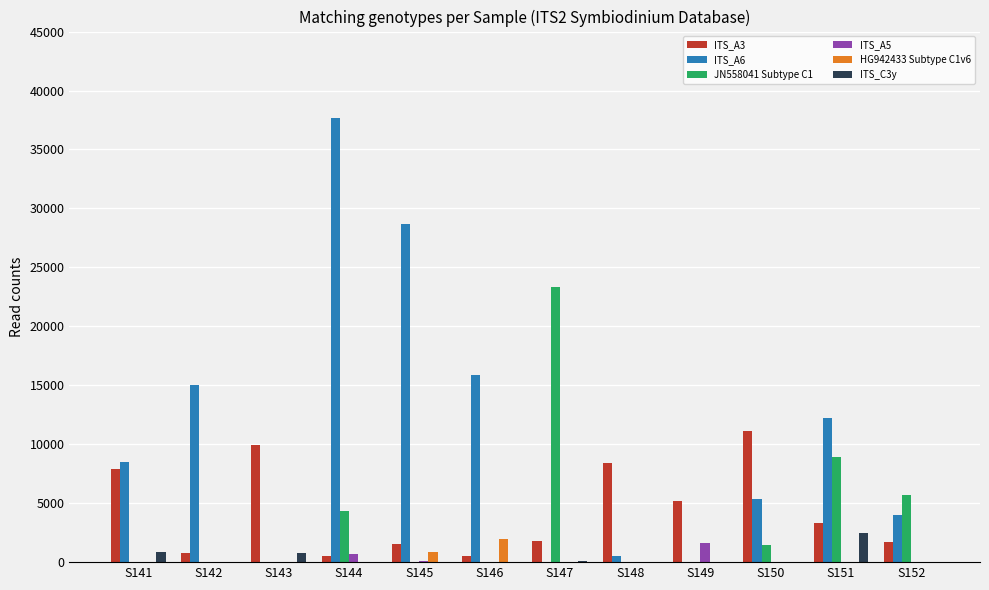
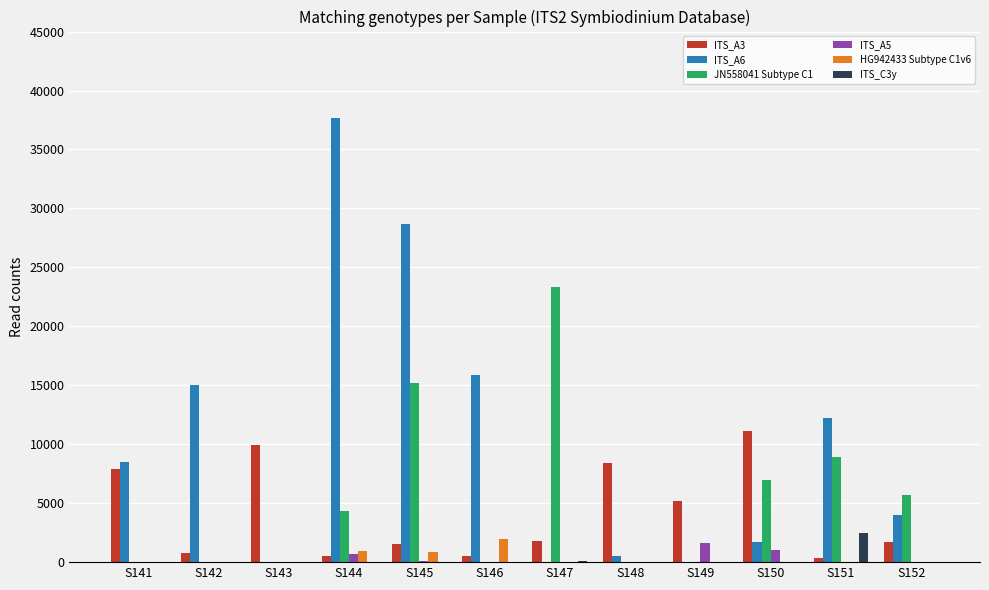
  {
    "ITS_A3": {
      "S141": 7900,
      "S142": 800,
      "S143": 9900,
      "S144": 600,
      "S145": 1500,
      "S146": 600,
      "S147": 1800,
      "S148": 8400,
      "S149": 5200,
      "S150": 11100,
-     "S151": 3300,
+     "S151": 300,
      "S152": 1700
    },
    "ITS_A6": {
      "S141": 8500,
      "S142": 15000,
      "S144": 37600,
      "S145": 28700,
      "S146": 15800,
      "S147": 0,
      "S148": 500,
-     "S150": 5400,
+     "S150": 1700,
      "S151": 12200,
      "S152": 4000
    },
    "JN558041 Subtype C1": {
      "S141": 0,
      "S142": 0,
      "S144": 4300,
-     "S145": 0,
+     "S145": 15200,
      "S146": 0,
      "S147": 23300,
      "S148": 0,
      "S149": 0,
-     "S150": 1400,
+     "S150": 7000,
      "S151": 9000,
      "S152": 5700
    },
    "ITS_A5": {
      "S143": 0,
      "S144": 700,
      "S147": 0,
      "S148": 0,
      "S149": 1600,
-     "S150": 0,
+     "S150": 1000,
      "S151": 0,
      "S152": 0
    },
    "HG942433 Subtype C1v6": {
      "S141": 0,
      "S142": 0,
      "S143": 0,
-     "S144": 0,
+     "S144": 900,
      "S145": 900,
      "S146": 1900,
      "S148": 0,
      "S149": 0,
      "S150": 0,
      "S151": 0
    },
    "ITS_C3y": {
-     "S141": 900,
+     "S141": 0,
      "S142": 0,
-     "S143": 800,
+     "S143": 0,
      "S144": 0,
      "S145": 0,
      "S146": 0,
      "S148": 0,
      "S149": 0,
      "S150": 0,
      "S151": 2500
    }
  }
